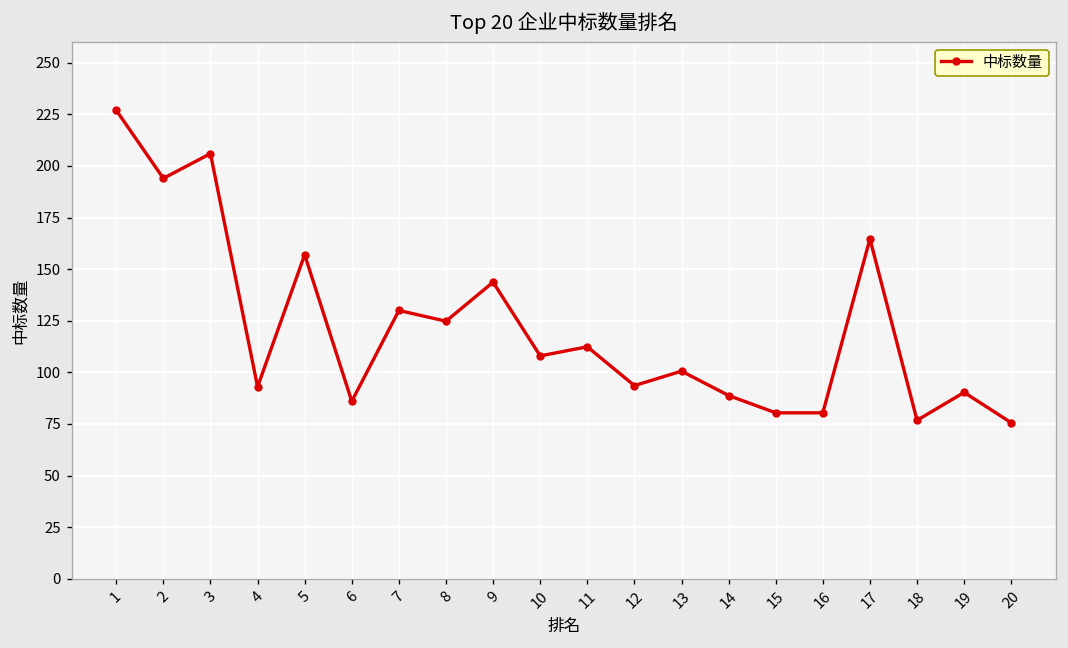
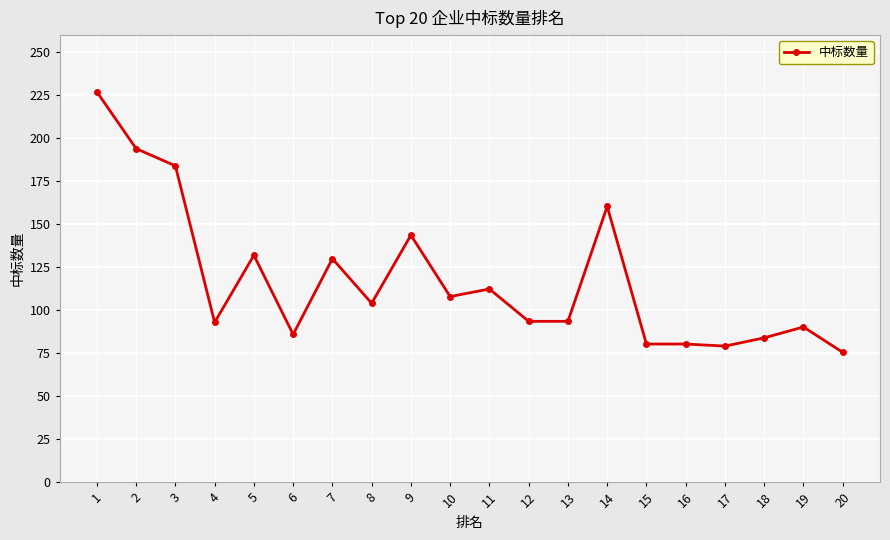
  {
    "1": 227,
    "2": 194,
-   "3": 206,
+   "3": 184,
    "4": 93,
-   "5": 157,
+   "5": 132,
    "6": 86,
    "7": 130,
-   "8": 125,
+   "8": 104,
    "9": 144,
    "10": 108,
    "11": 112,
    "12": 94,
-   "13": 101,
-   "14": 89,
+   "13": 94,
+   "14": 160,
    "15": 80,
    "16": 80,
-   "17": 165,
-   "18": 77,
+   "17": 79,
+   "18": 84,
    "19": 90,
    "20": 76
  }
